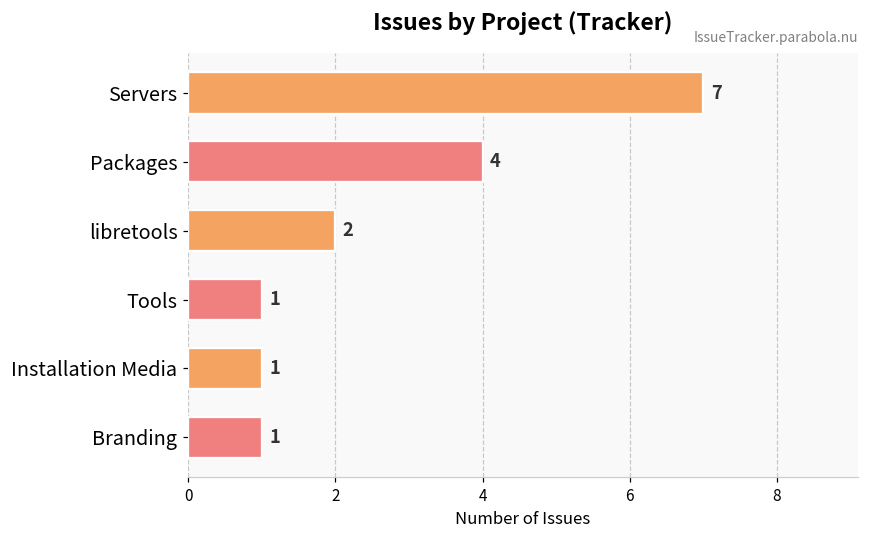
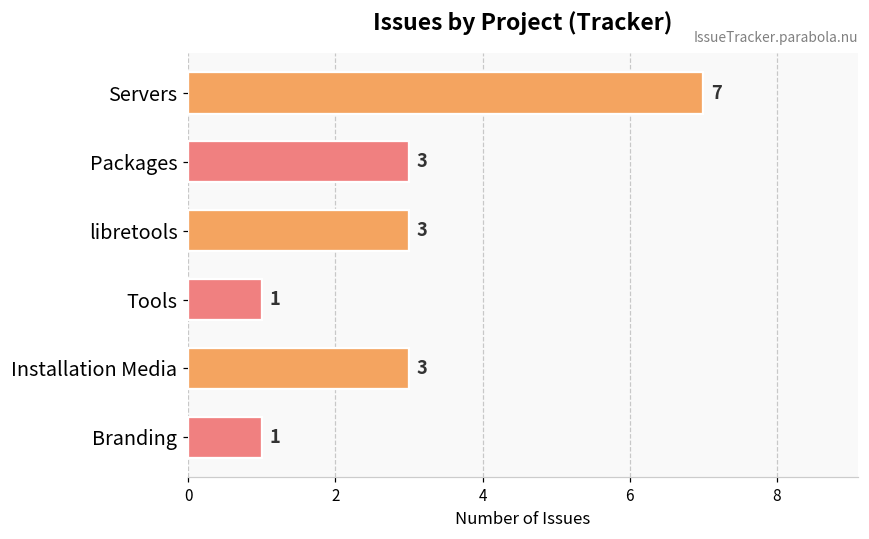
  {
    "Servers": 7,
-   "Packages": 4,
-   "libretools": 2,
+   "Packages": 3,
+   "libretools": 3,
    "Tools": 1,
-   "Installation Media": 1,
+   "Installation Media": 3,
    "Branding": 1
  }
